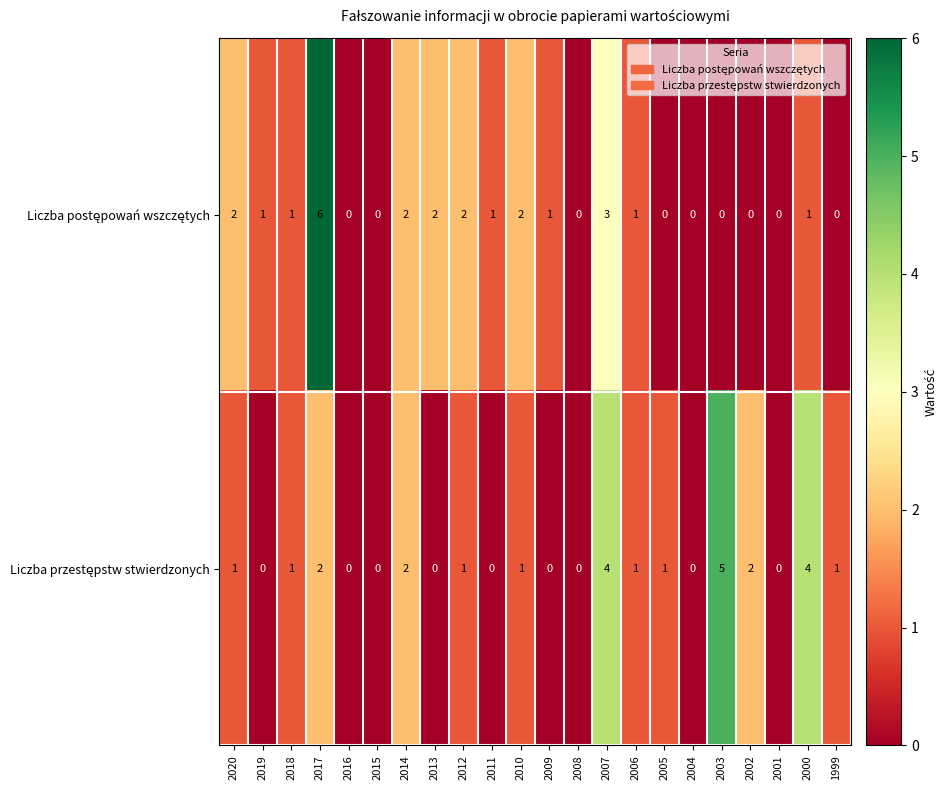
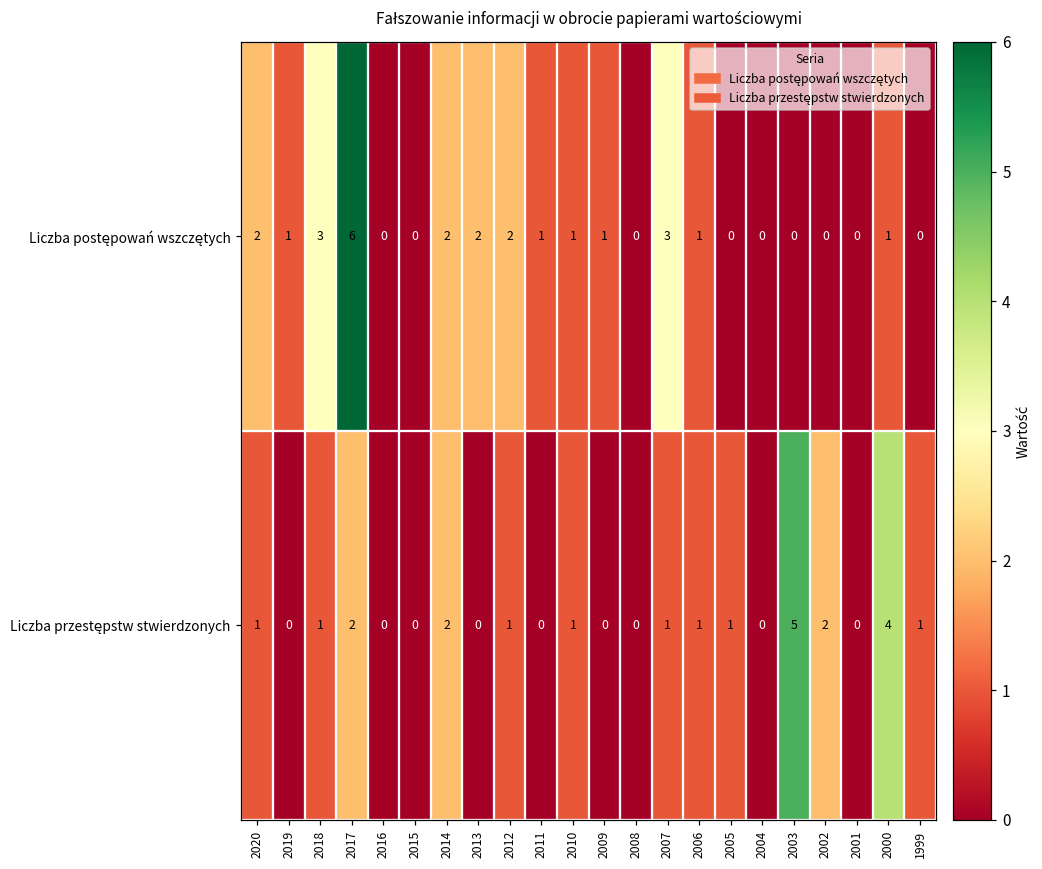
  {
    "Liczba postępowań wszczętych": {
      "2020": 2,
      "2019": 1,
-     "2018": 1,
+     "2018": 3,
      "2017": 6,
      "2016": 0,
      "2015": 0,
      "2014": 2,
      "2013": 2,
      "2012": 2,
      "2011": 1,
-     "2010": 2,
+     "2010": 1,
      "2009": 1,
      "2008": 0,
      "2007": 3,
      "2006": 1,
      "2005": 0,
      "2004": 0,
      "2003": 0,
      "2002": 0,
      "2001": 0,
      "2000": 1,
      "1999": 0
    },
    "Liczba przestępstw stwierdzonych": {
      "2020": 1,
      "2019": 0,
      "2018": 1,
      "2017": 2,
      "2016": 0,
      "2015": 0,
      "2014": 2,
      "2013": 0,
      "2012": 1,
      "2011": 0,
      "2010": 1,
      "2009": 0,
      "2008": 0,
-     "2007": 4,
+     "2007": 1,
      "2006": 1,
      "2005": 1,
      "2004": 0,
      "2003": 5,
      "2002": 2,
      "2001": 0,
      "2000": 4,
      "1999": 1
    }
  }
